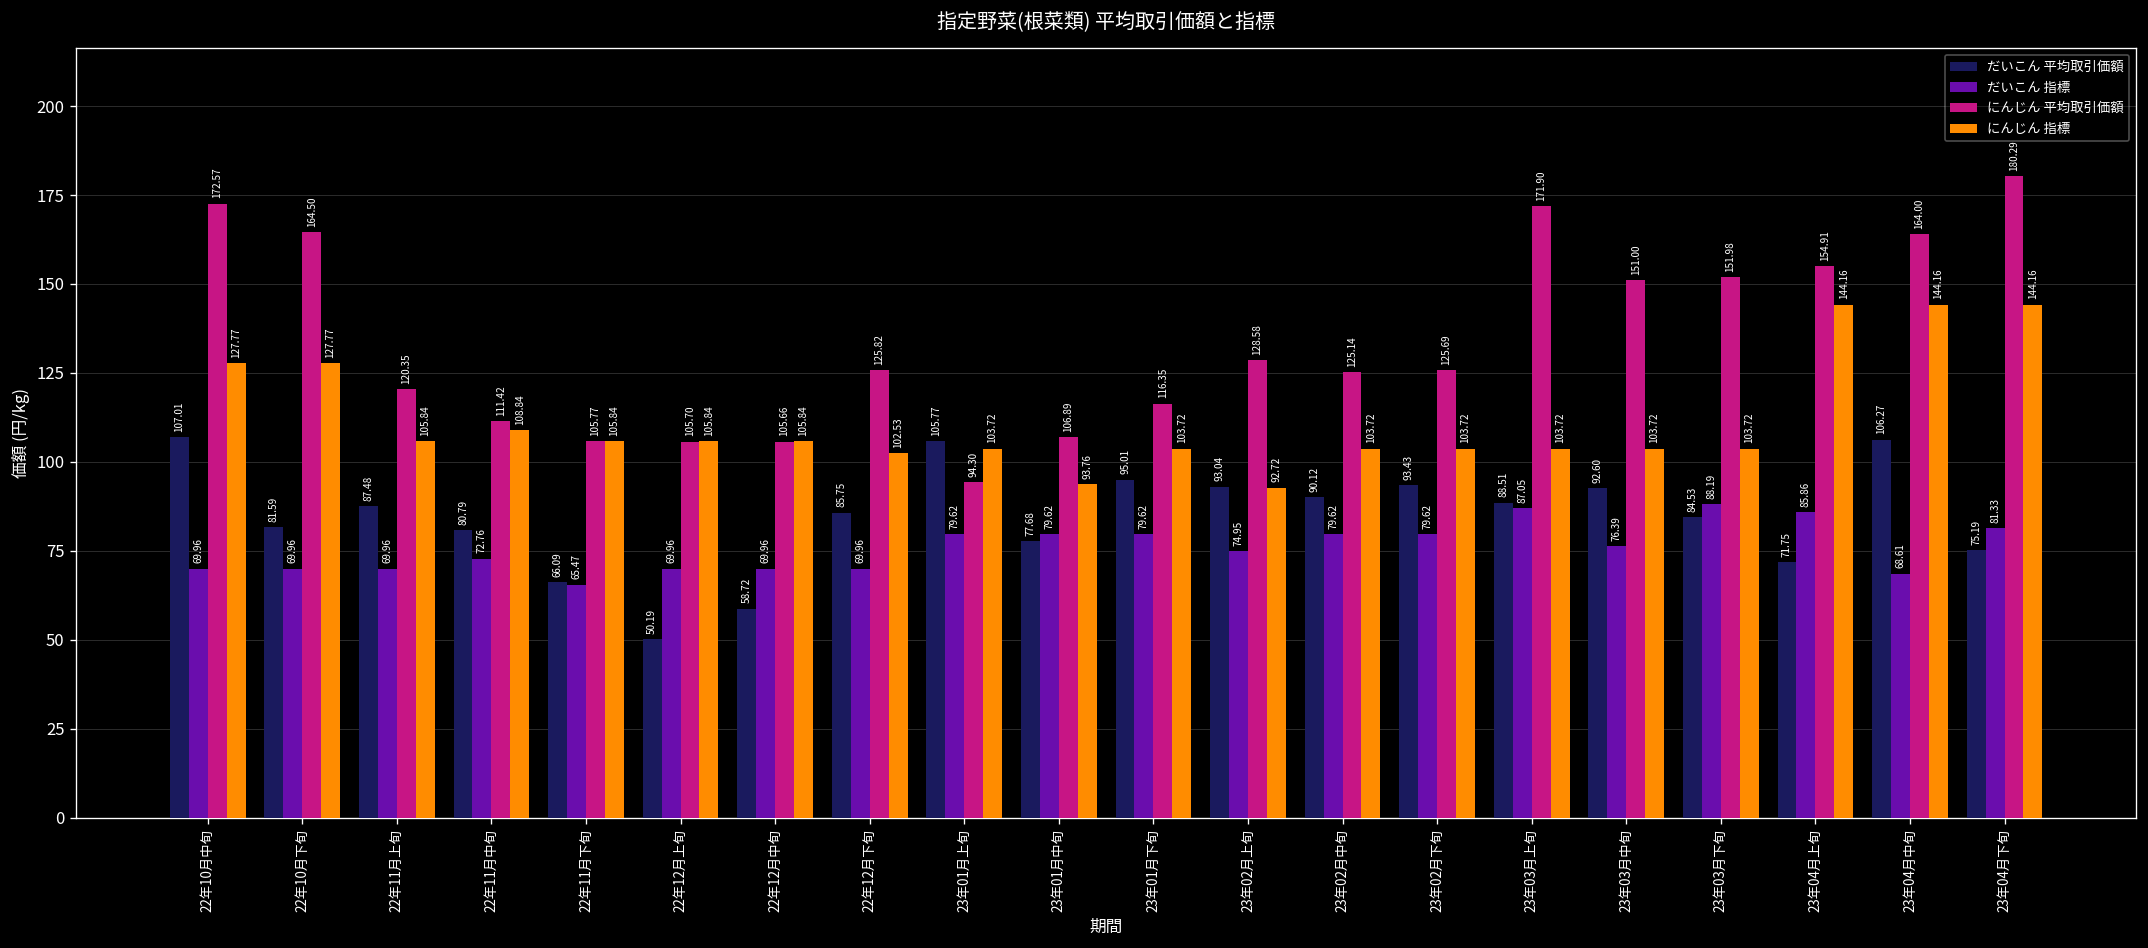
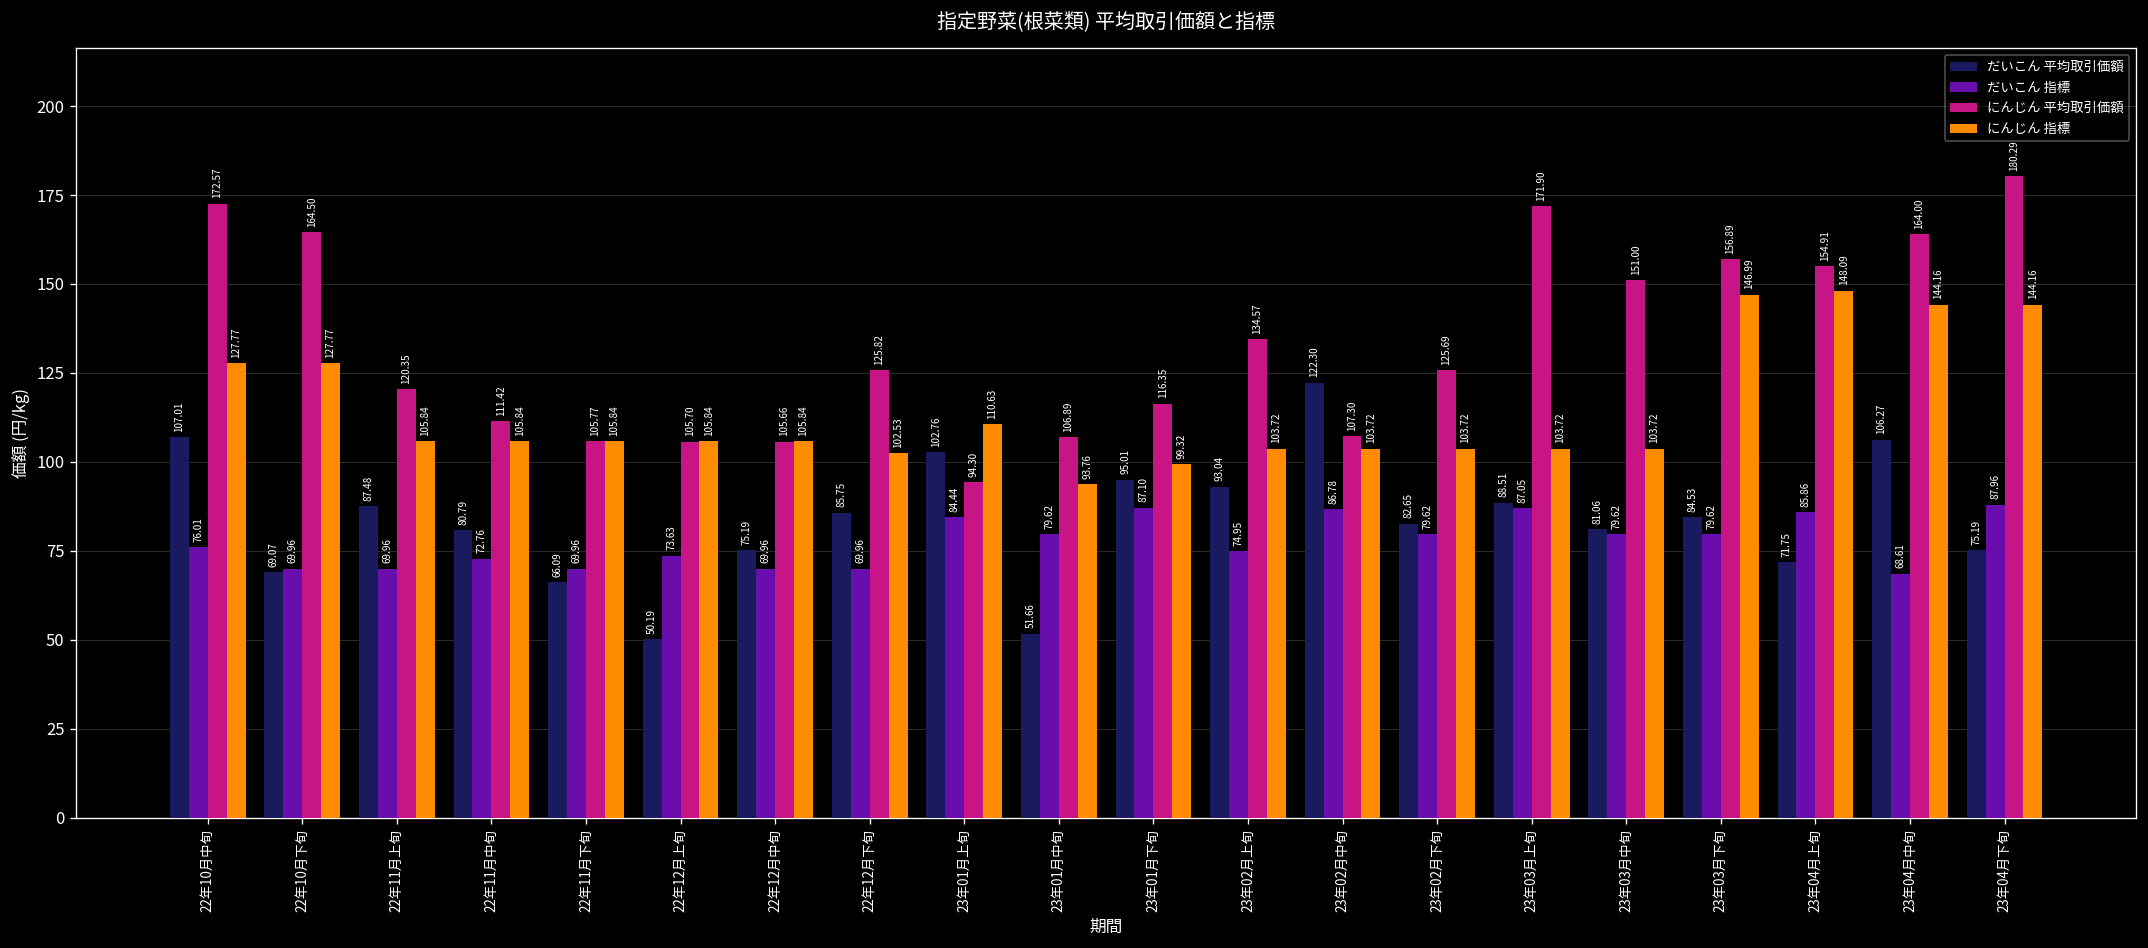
  {
    "だいこん 平均取引価額": {
      "22年10月中旬": 107.01,
-     "22年10月下旬": 81.59,
+     "22年10月下旬": 69.07,
      "22年11月上旬": 87.48,
      "22年11月中旬": 80.79,
      "22年11月下旬": 66.09,
      "22年12月上旬": 50.19,
-     "22年12月中旬": 58.72,
+     "22年12月中旬": 75.19,
      "22年12月下旬": 85.75,
-     "23年01月上旬": 105.77,
-     "23年01月中旬": 77.68,
+     "23年01月上旬": 102.76,
+     "23年01月中旬": 51.66,
      "23年01月下旬": 95.01,
      "23年02月上旬": 93.04,
-     "23年02月中旬": 90.12,
-     "23年02月下旬": 93.43,
+     "23年02月中旬": 122.30,
+     "23年02月下旬": 82.65,
      "23年03月上旬": 88.51,
-     "23年03月中旬": 92.60,
+     "23年03月中旬": 81.06,
      "23年03月下旬": 84.53,
      "23年04月上旬": 71.75,
      "23年04月中旬": 106.27,
      "23年04月下旬": 75.19
    },
    "だいこん 指標": {
-     "22年10月中旬": 69.96,
+     "22年10月中旬": 76.01,
      "22年10月下旬": 69.96,
      "22年11月上旬": 69.96,
      "22年11月中旬": 72.76,
-     "22年11月下旬": 65.47,
-     "22年12月上旬": 69.96,
+     "22年11月下旬": 69.96,
+     "22年12月上旬": 73.63,
      "22年12月中旬": 69.96,
      "22年12月下旬": 69.96,
-     "23年01月上旬": 79.62,
+     "23年01月上旬": 84.44,
      "23年01月中旬": 79.62,
-     "23年01月下旬": 79.62,
+     "23年01月下旬": 87.10,
      "23年02月上旬": 74.95,
-     "23年02月中旬": 79.62,
+     "23年02月中旬": 86.78,
      "23年02月下旬": 79.62,
      "23年03月上旬": 87.05,
-     "23年03月中旬": 76.39,
-     "23年03月下旬": 88.19,
+     "23年03月中旬": 79.62,
+     "23年03月下旬": 79.62,
      "23年04月上旬": 85.86,
      "23年04月中旬": 68.61,
-     "23年04月下旬": 81.33
+     "23年04月下旬": 87.96
    },
    "にんじん 平均取引価額": {
      "22年10月中旬": 172.57,
      "22年10月下旬": 164.50,
      "22年11月上旬": 120.35,
      "22年11月中旬": 111.42,
      "22年11月下旬": 105.77,
      "22年12月上旬": 105.70,
      "22年12月中旬": 105.66,
      "22年12月下旬": 125.82,
      "23年01月上旬": 94.30,
      "23年01月中旬": 106.89,
      "23年01月下旬": 116.35,
-     "23年02月上旬": 128.58,
-     "23年02月中旬": 125.14,
+     "23年02月上旬": 134.57,
+     "23年02月中旬": 107.30,
      "23年02月下旬": 125.69,
      "23年03月上旬": 171.90,
      "23年03月中旬": 151.00,
-     "23年03月下旬": 151.98,
+     "23年03月下旬": 156.89,
      "23年04月上旬": 154.91,
      "23年04月中旬": 164.00,
      "23年04月下旬": 180.29
    },
    "にんじん 指標": {
      "22年10月中旬": 127.77,
      "22年10月下旬": 127.77,
      "22年11月上旬": 105.84,
-     "22年11月中旬": 108.84,
+     "22年11月中旬": 105.84,
      "22年11月下旬": 105.84,
      "22年12月上旬": 105.84,
      "22年12月中旬": 105.84,
      "22年12月下旬": 102.53,
-     "23年01月上旬": 103.72,
+     "23年01月上旬": 110.63,
      "23年01月中旬": 93.76,
-     "23年01月下旬": 103.72,
-     "23年02月上旬": 92.72,
+     "23年01月下旬": 99.32,
+     "23年02月上旬": 103.72,
      "23年02月中旬": 103.72,
      "23年02月下旬": 103.72,
      "23年03月上旬": 103.72,
      "23年03月中旬": 103.72,
-     "23年03月下旬": 103.72,
-     "23年04月上旬": 144.16,
+     "23年03月下旬": 146.99,
+     "23年04月上旬": 148.09,
      "23年04月中旬": 144.16,
      "23年04月下旬": 144.16
    }
  }
